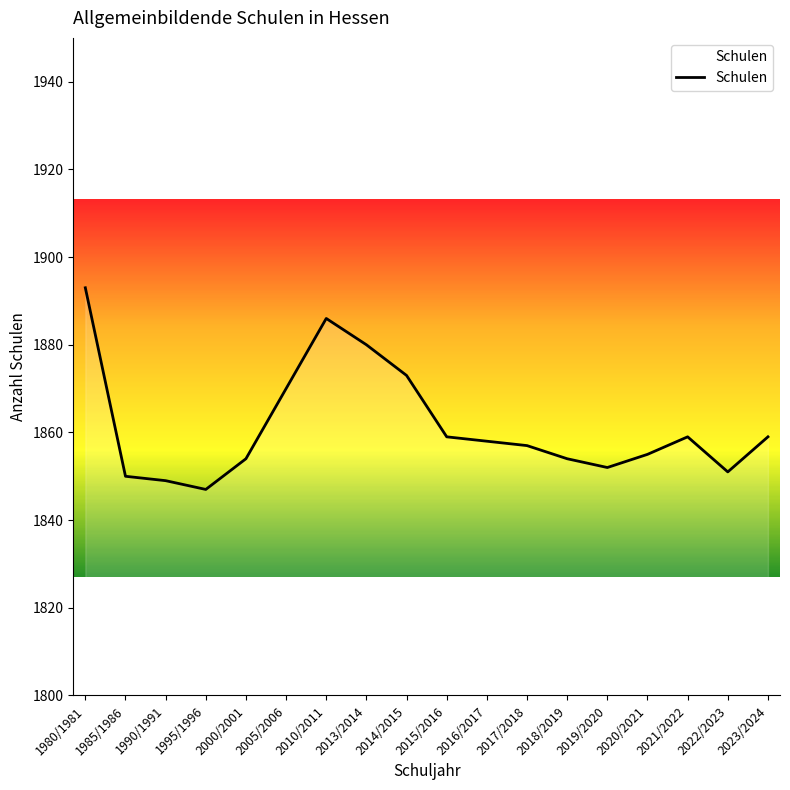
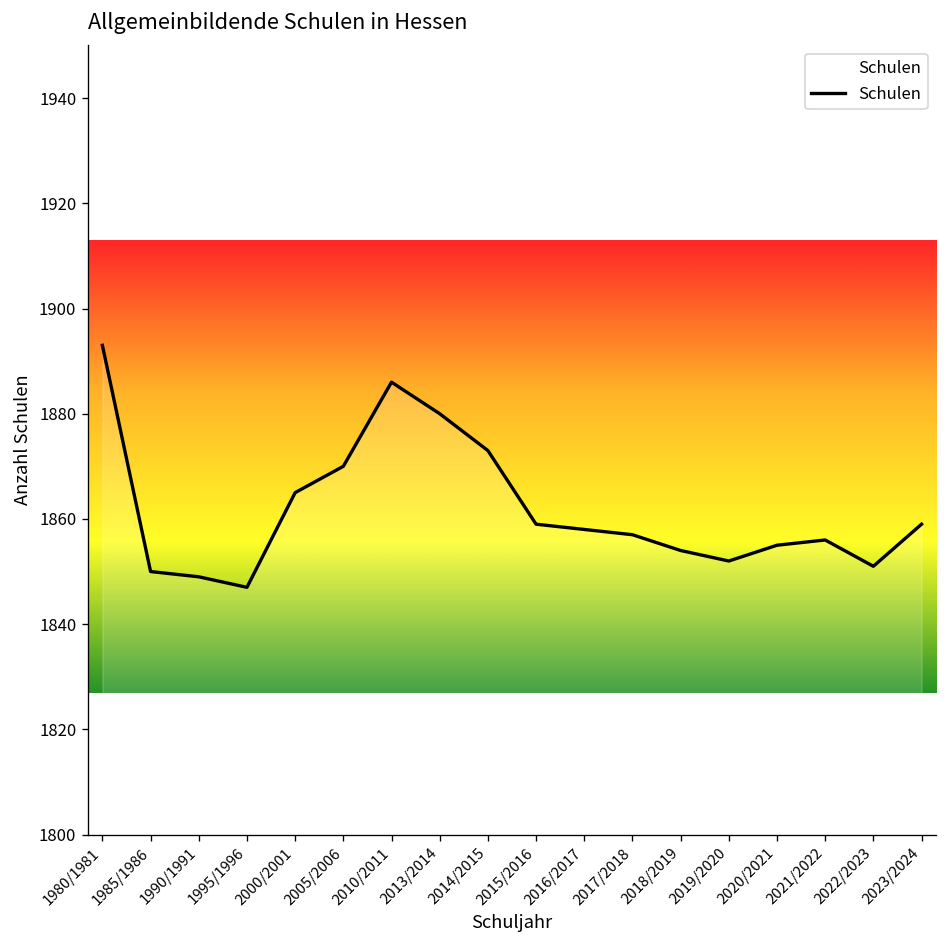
  {
    "1980/1981": 1893,
    "1985/1986": 1850,
    "1990/1991": 1849,
    "1995/1996": 1847,
-   "2000/2001": 1854,
+   "2000/2001": 1865,
    "2005/2006": 1870,
    "2010/2011": 1886,
    "2013/2014": 1880,
    "2014/2015": 1873,
    "2015/2016": 1859,
    "2016/2017": 1858,
    "2017/2018": 1857,
    "2018/2019": 1854,
    "2019/2020": 1852,
    "2020/2021": 1855,
-   "2021/2022": 1859,
+   "2021/2022": 1856,
    "2022/2023": 1851,
    "2023/2024": 1859
  }
